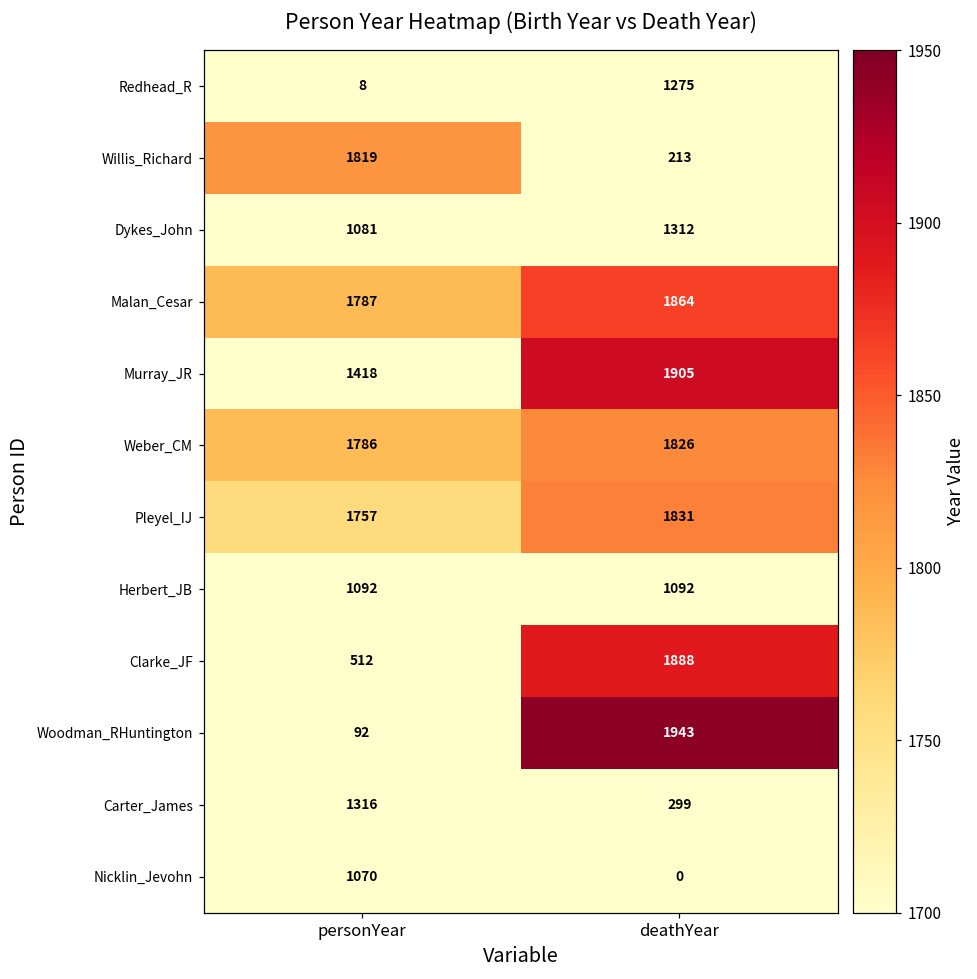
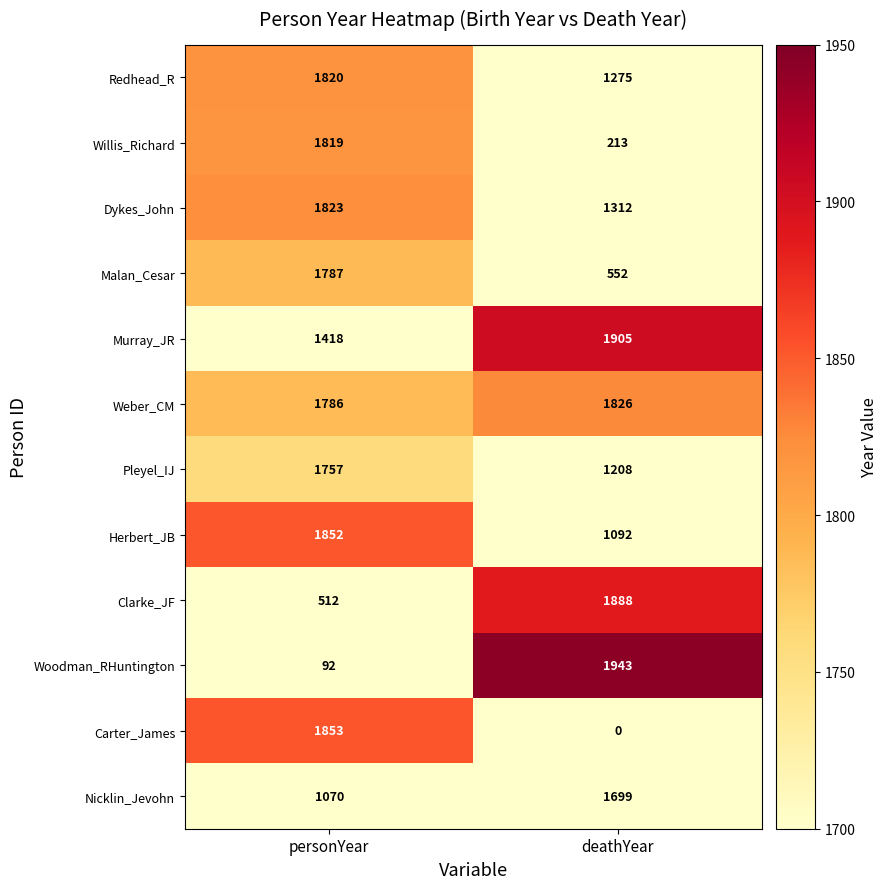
  {
    "Redhead_R": {
-     "personYear": 8,
+     "personYear": 1820,
      "deathYear": 1275
    },
    "Willis_Richard": {
      "personYear": 1819,
      "deathYear": 213
    },
    "Dykes_John": {
-     "personYear": 1081,
+     "personYear": 1823,
      "deathYear": 1312
    },
    "Malan_Cesar": {
      "personYear": 1787,
-     "deathYear": 1864
+     "deathYear": 552
    },
    "Murray_JR": {
      "personYear": 1418,
      "deathYear": 1905
    },
    "Weber_CM": {
      "personYear": 1786,
      "deathYear": 1826
    },
    "Pleyel_IJ": {
      "personYear": 1757,
-     "deathYear": 1831
+     "deathYear": 1208
    },
    "Herbert_JB": {
-     "personYear": 1092,
+     "personYear": 1852,
      "deathYear": 1092
    },
    "Clarke_JF": {
      "personYear": 512,
      "deathYear": 1888
    },
    "Woodman_RHuntington": {
      "personYear": 92,
      "deathYear": 1943
    },
    "Carter_James": {
-     "personYear": 1316,
-     "deathYear": 299
+     "personYear": 1853,
+     "deathYear": 0
    },
    "Nicklin_Jevohn": {
      "personYear": 1070,
-     "deathYear": 0
+     "deathYear": 1699
    }
  }
